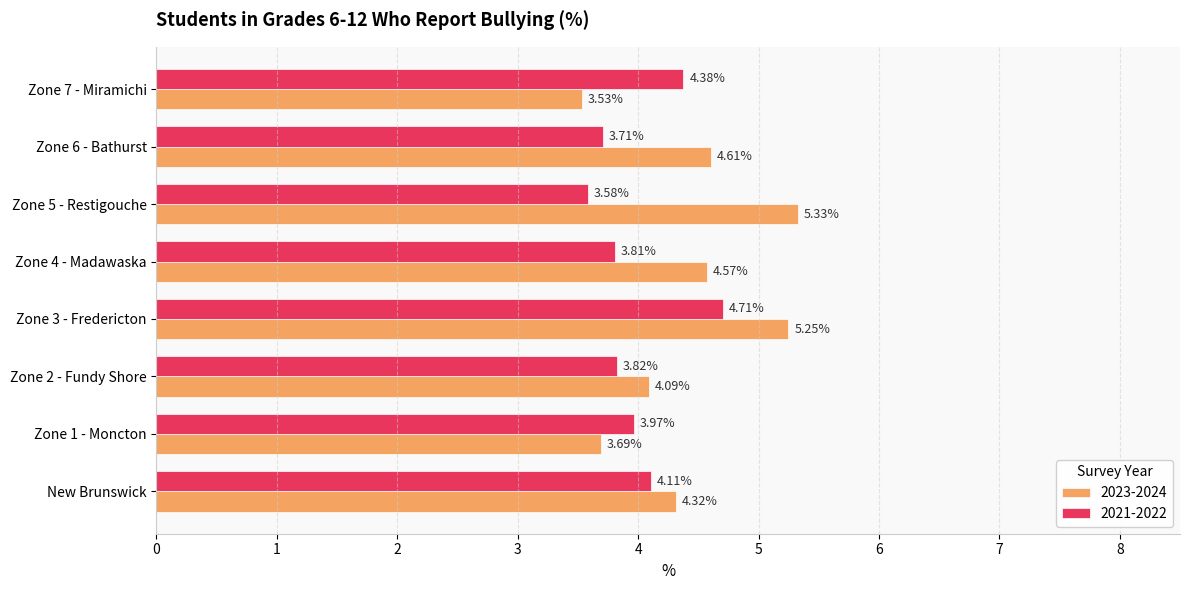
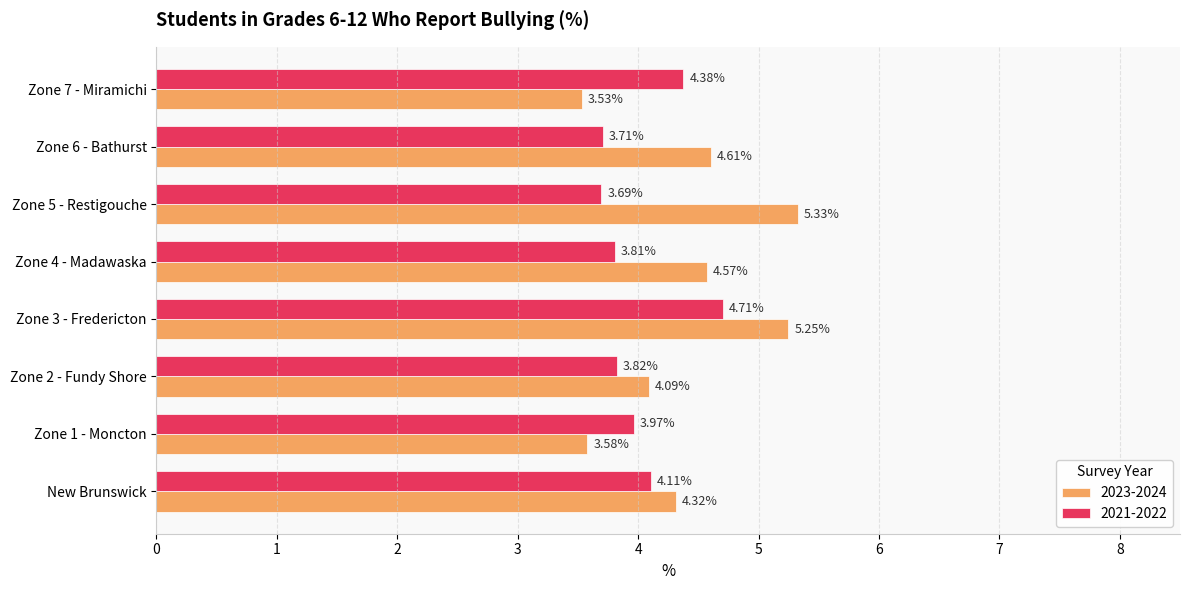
  {
    "2023-2024": {
      "Zone 7 - Miramichi": "3.53%",
      "Zone 6 - Bathurst": "4.61%",
      "Zone 5 - Restigouche": "5.33%",
      "Zone 4 - Madawaska": "4.57%",
      "Zone 3 - Fredericton": "5.25%",
      "Zone 2 - Fundy Shore": "4.09%",
-     "Zone 1 - Moncton": "3.69%",
+     "Zone 1 - Moncton": "3.58%",
      "New Brunswick": "4.32%"
    },
    "2021-2022": {
      "Zone 7 - Miramichi": "4.38%",
      "Zone 6 - Bathurst": "3.71%",
-     "Zone 5 - Restigouche": "3.58%",
+     "Zone 5 - Restigouche": "3.69%",
      "Zone 4 - Madawaska": "3.81%",
      "Zone 3 - Fredericton": "4.71%",
      "Zone 2 - Fundy Shore": "3.82%",
      "Zone 1 - Moncton": "3.97%",
      "New Brunswick": "4.11%"
    }
  }
